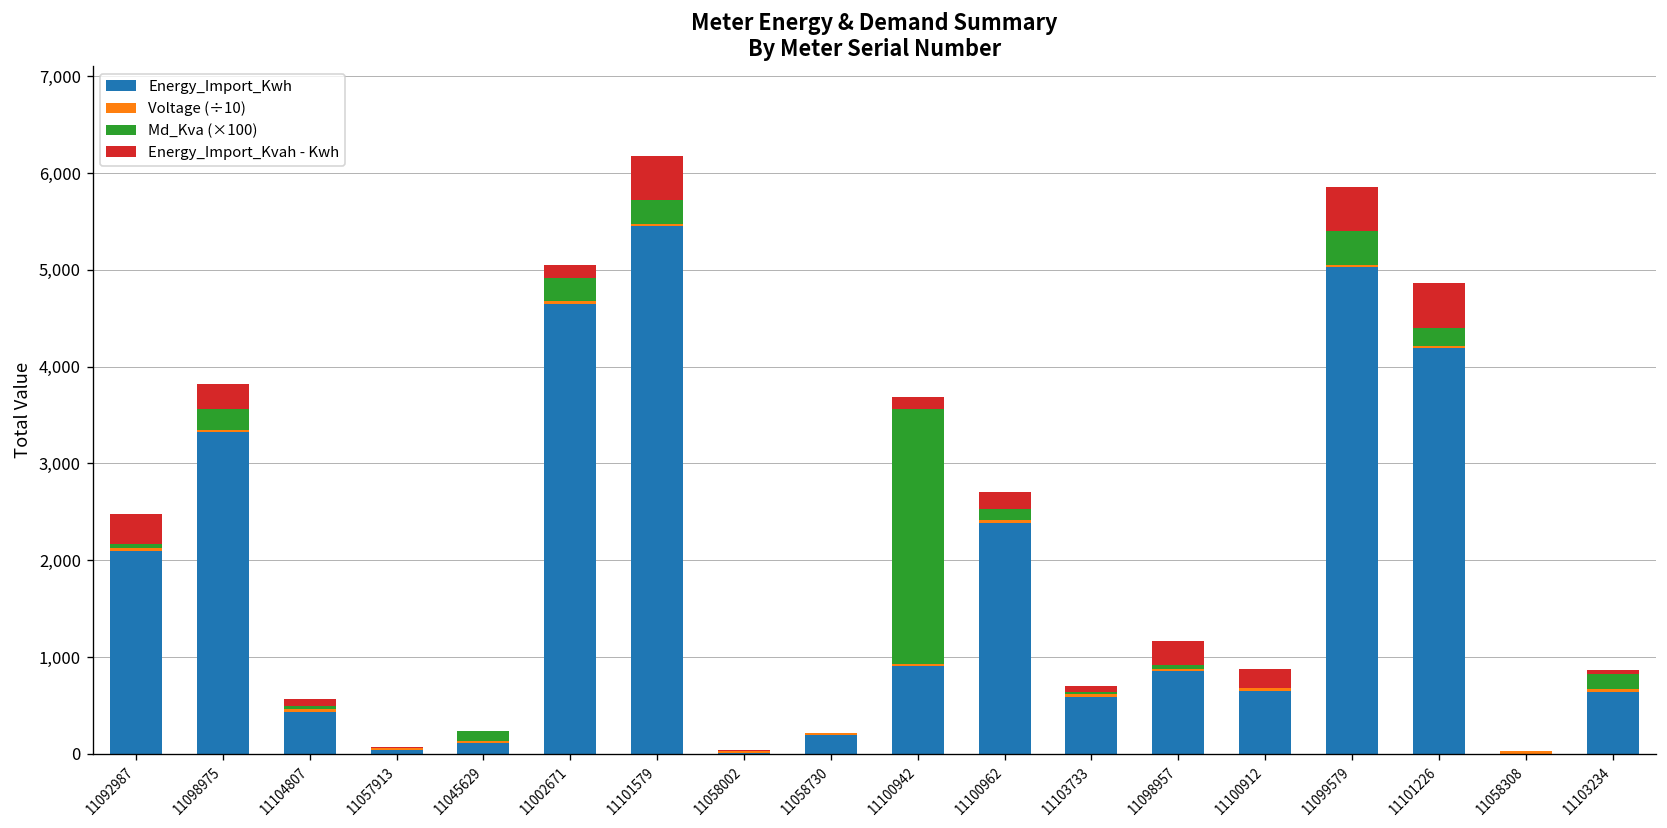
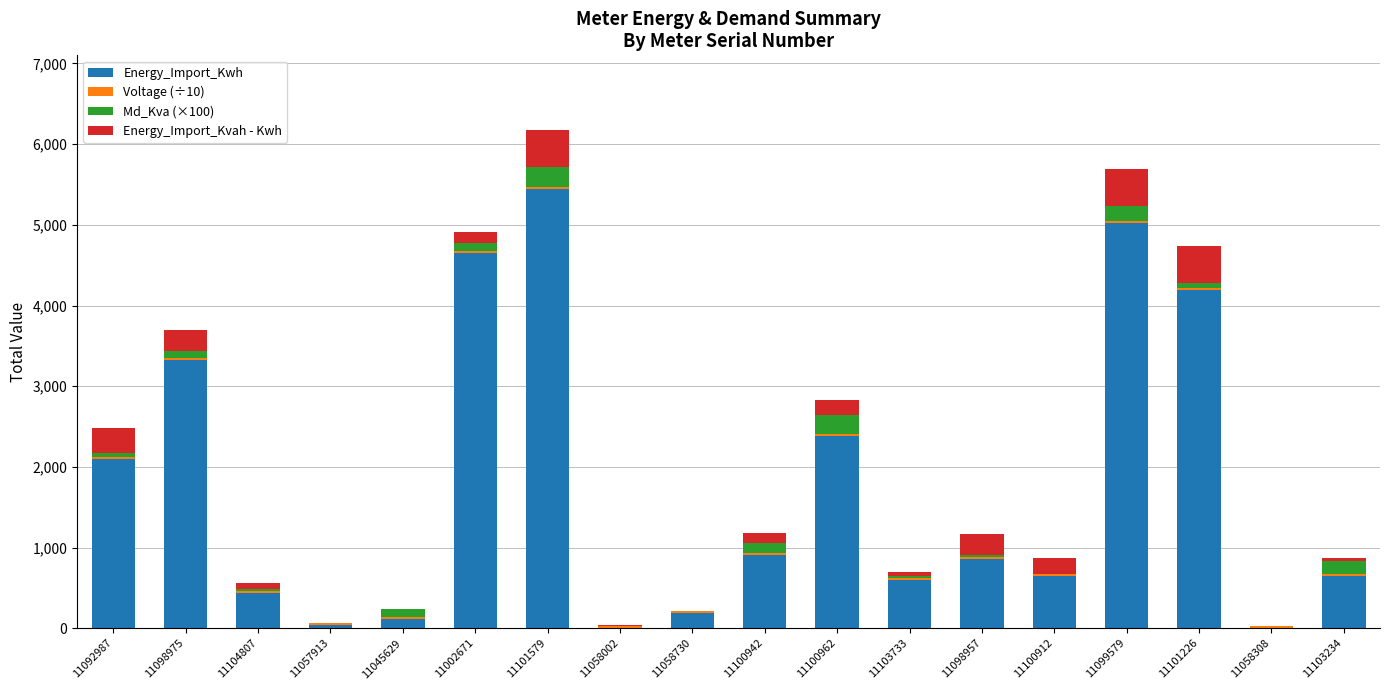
  {
    "Energy_Import_Kwh": {
      "11092987": "2,100",
      "11098975": "3,300",
      "11104807": "400",
      "11057913": "0",
      "11045629": "100",
      "11002671": "4,600",
      "11101579": "5,400",
      "11058730": "200",
      "11100942": "900",
      "11100962": "2,400",
      "11103733": "600",
      "11098957": "900",
      "11100912": "700",
      "11099579": "5,000",
      "11101226": "4,200",
      "11103234": "600"
    },
    "Md_Kva (×100)": {
      "11092987": "0",
-     "11098975": "200",
+     "11098975": "100",
      "11057913": "0",
      "11045629": "100",
-     "11002671": "200",
+     "11002671": "100",
      "11101579": "200",
      "11058002": "0",
-     "11100942": "2,600",
-     "11100962": "100",
+     "11100942": "100",
+     "11100962": "200",
      "11098957": "0",
-     "11099579": "300",
-     "11101226": "200",
+     "11099579": "200",
+     "11101226": "100",
      "11058308": "0",
      "11103234": "200"
    },
    "Energy_Import_Kvah - Kwh": {
      "11092987": "300",
      "11098975": "300",
      "11104807": "100",
      "11002671": "100",
      "11101579": "500",
      "11100942": "100",
      "11100962": "200",
      "11103733": "100",
      "11098957": "300",
      "11100912": "200",
      "11099579": "500",
      "11101226": "500",
      "11103234": "0"
    }
  }
